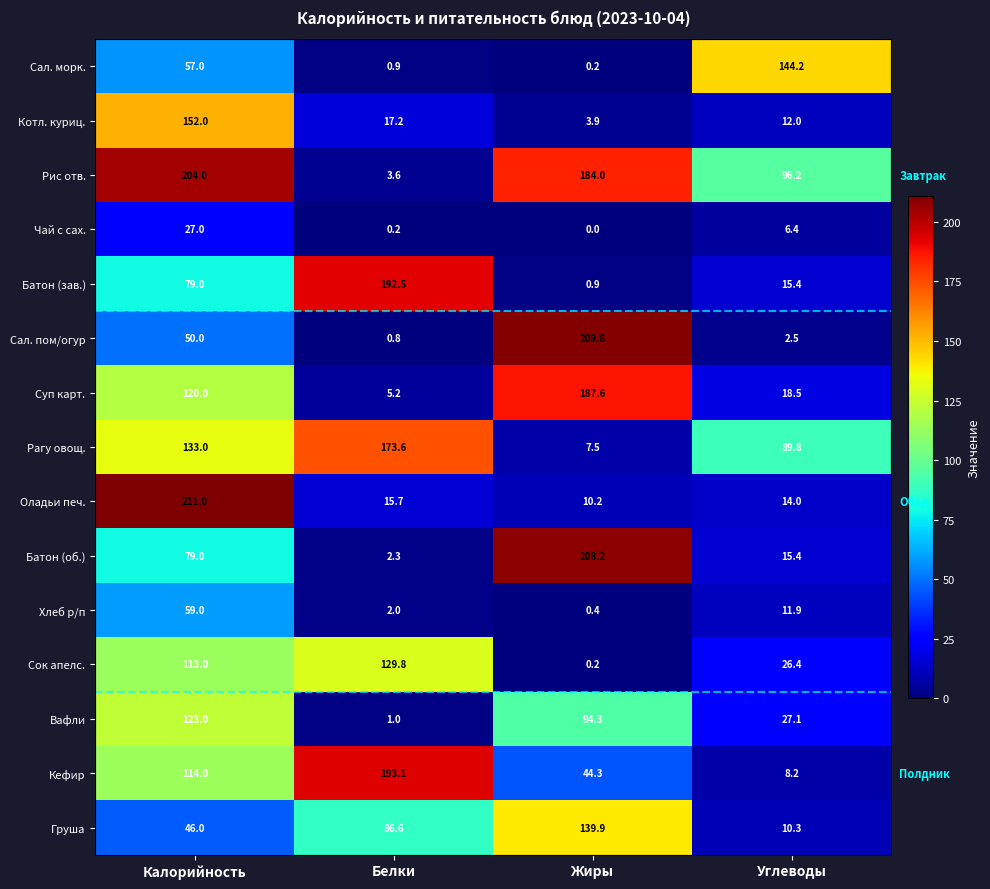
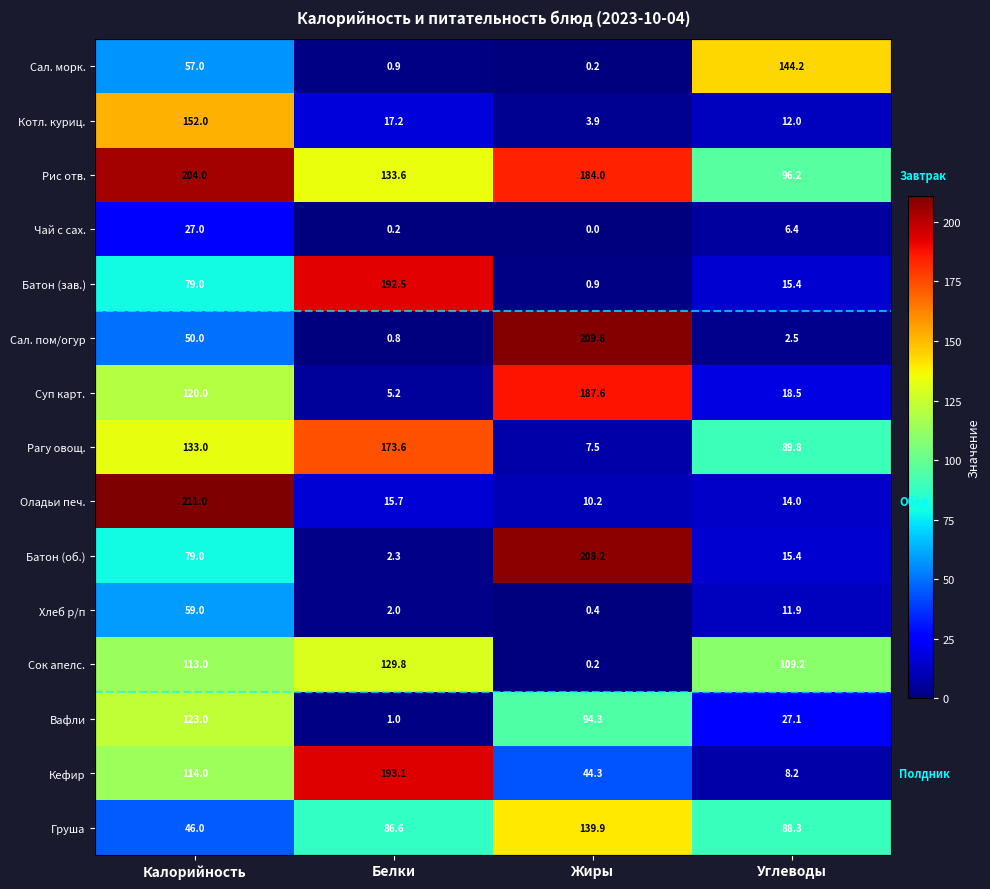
  {
    "Сал. морк.": {
      "Калорийность": 57.0,
      "Белки": 0.9,
      "Жиры": 0.2,
      "Углеводы": 144.2
    },
    "Котл. куриц.": {
      "Калорийность": 152.0,
      "Белки": 17.2,
      "Жиры": 3.9,
      "Углеводы": 12.0
    },
    "Рис отв.": {
      "Калорийность": 204.0,
-     "Белки": 3.6,
+     "Белки": 133.6,
      "Жиры": 184.0,
      "Углеводы": 96.2
    },
    "Чай с сах.": {
      "Калорийность": 27.0,
      "Белки": 0.2,
      "Жиры": 0.0,
      "Углеводы": 6.4
    },
    "Батон (зав.)": {
      "Калорийность": 79.0,
      "Белки": 192.5,
      "Жиры": 0.9,
      "Углеводы": 15.4
    },
    "Сал. пом/огур": {
      "Калорийность": 50.0,
      "Белки": 0.8,
      "Жиры": 209.8,
      "Углеводы": 2.5
    },
    "Суп карт.": {
      "Калорийность": 120.0,
      "Белки": 5.2,
      "Жиры": 187.6,
      "Углеводы": 18.5
    },
    "Рагу овощ.": {
      "Калорийность": 133.0,
      "Белки": 173.6,
      "Жиры": 7.5,
      "Углеводы": 89.8
    },
    "Оладьи печ.": {
      "Калорийность": 211.0,
      "Белки": 15.7,
      "Жиры": 10.2,
      "Углеводы": 14.0
    },
    "Батон (об.)": {
      "Калорийность": 79.0,
      "Белки": 2.3,
      "Жиры": 208.2,
      "Углеводы": 15.4
    },
    "Хлеб р/п": {
      "Калорийность": 59.0,
      "Белки": 2.0,
      "Жиры": 0.4,
      "Углеводы": 11.9
    },
    "Сок апелс.": {
      "Калорийность": 113.0,
      "Белки": 129.8,
      "Жиры": 0.2,
-     "Углеводы": 26.4
+     "Углеводы": 109.2
    },
    "Вафли": {
      "Калорийность": 123.0,
      "Белки": 1.0,
      "Жиры": 94.3,
      "Углеводы": 27.1
    },
    "Кефир": {
      "Калорийность": 114.0,
      "Белки": 193.1,
      "Жиры": 44.3,
      "Углеводы": 8.2
    },
    "Груша": {
      "Калорийность": 46.0,
      "Белки": 86.6,
      "Жиры": 139.9,
-     "Углеводы": 10.3
+     "Углеводы": 88.3
    }
  }
